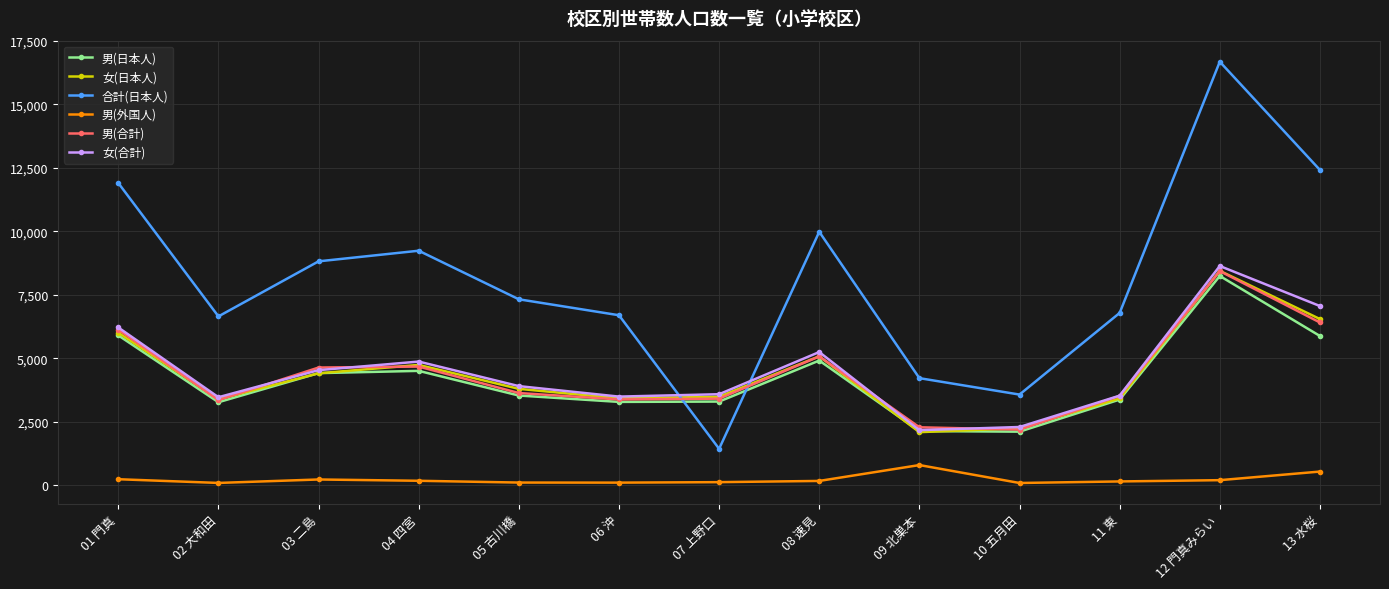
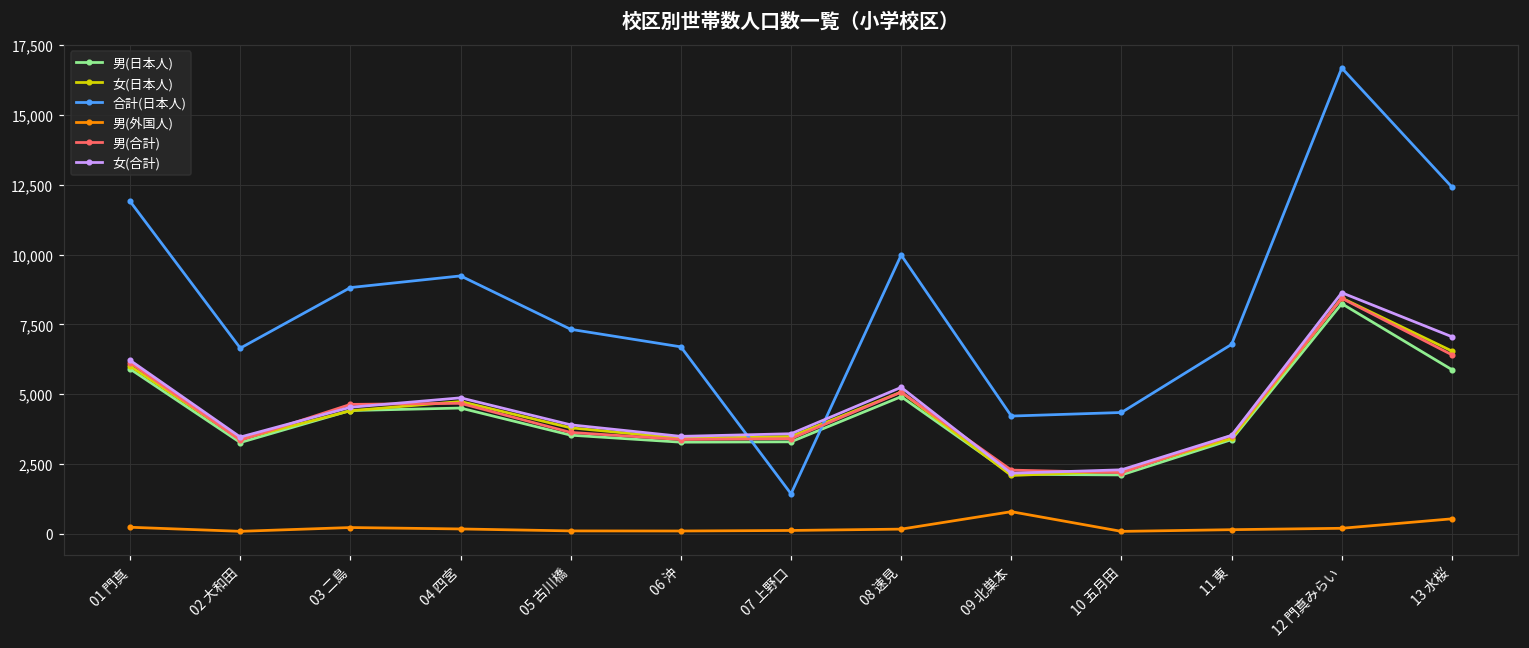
  {
    "男(日本人)": {
      "01 門真": "5,900",
      "04 四宮": "4,500",
      "07 上野口": "3,300",
      "08 速見": "4,900",
      "12 門真みらい": "8,200",
      "13 水桜": "5,900"
    },
    "女(日本人)": {
      "01 門真": "6,000",
      "05 古川橋": "3,800",
      "13 水桜": "6,500"
    },
    "合計(日本人)": {
      "01 門真": "11,900",
      "02 大和田": "6,600",
      "03 二島": "8,800",
      "04 四宮": "9,200",
      "05 古川橋": "7,300",
      "06 沖": "6,700",
      "07 上野口": "1,400",
      "08 速見": "10,000",
      "09 北巣本": "4,200",
-     "10 五月田": "3,600",
+     "10 五月田": "4,300",
      "11 東": "6,800",
      "12 門真みらい": "16,700",
      "13 水桜": "12,400"
    },
    "男(外国人)": {
      "01 門真": "200",
      "02 大和田": "100",
      "03 二島": "200",
      "04 四宮": "200",
      "05 古川橋": "100",
      "06 沖": "100",
      "07 上野口": "100",
      "08 速見": "200",
      "09 北巣本": "800",
      "10 五月田": "100",
      "11 東": "100",
      "12 門真みらい": "200",
      "13 水桜": "500"
    },
    "男(合計)": {
      "03 二島": "4,600",
      "09 北巣本": "2,300",
      "13 水桜": "6,400"
    },
    "女(合計)": {
      "03 二島": "4,500",
      "04 四宮": "4,900",
      "05 古川橋": "3,900",
      "08 速見": "5,200",
      "12 門真みらい": "8,600",
      "13 水桜": "7,100"
    }
  }
